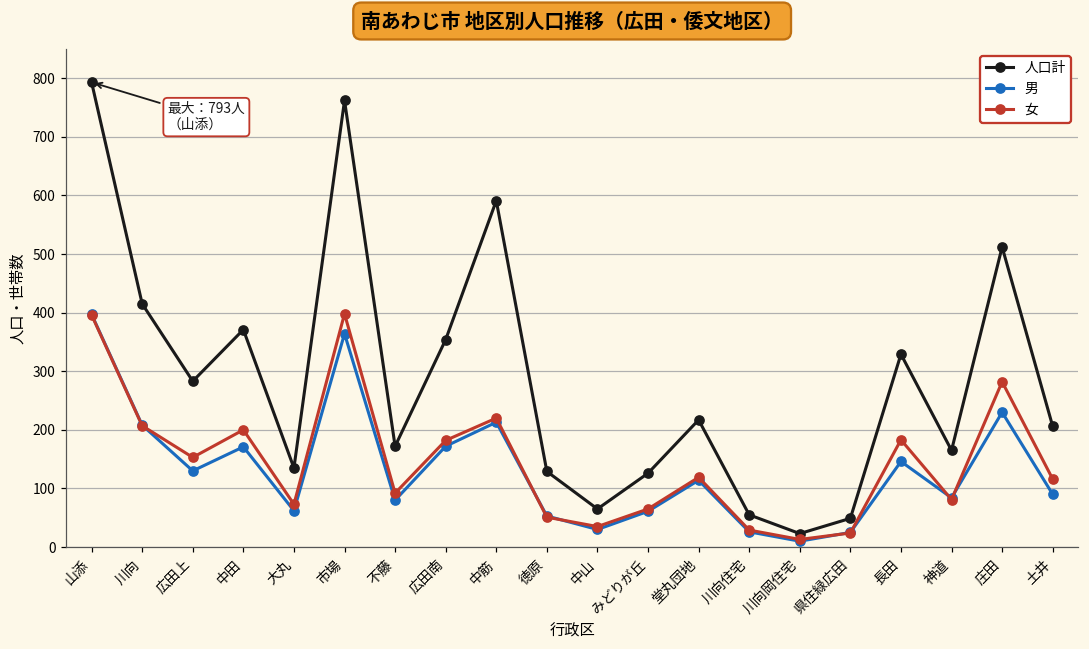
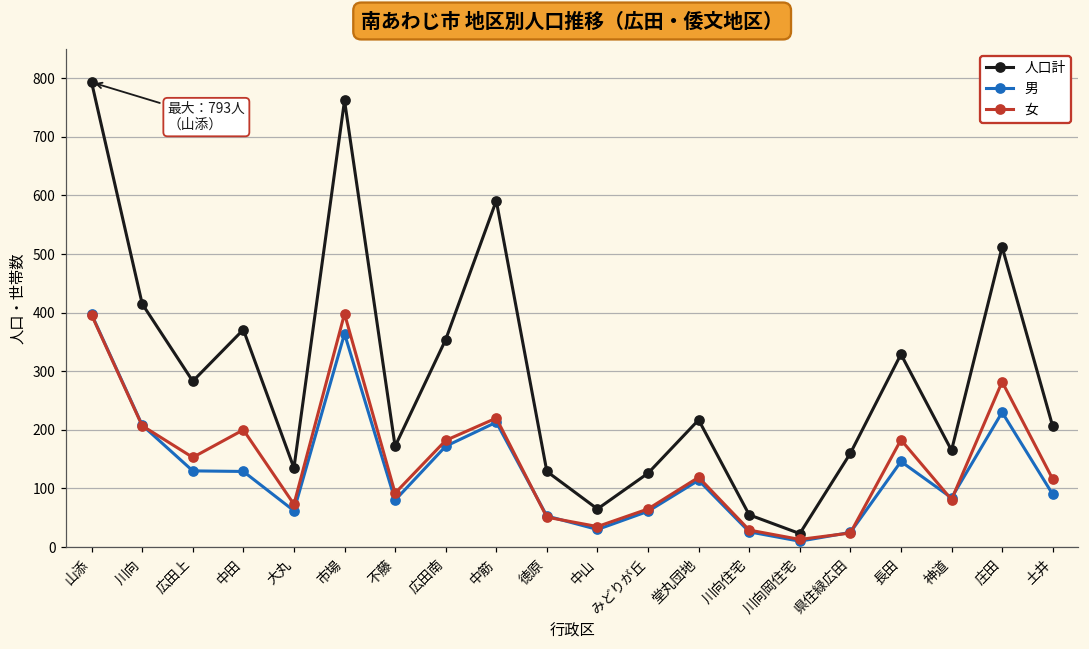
  {
    "人口計": {
      "川向": 420,
      "広田上": 280,
      "中田": 370,
      "大丸": 140,
      "市場": 760,
      "不藤": 170,
      "広田南": 350,
      "中筋": 590,
      "徳原": 130,
      "中山": 70,
      "みどりが丘": 130,
      "堂丸団地": 220,
      "川向住宅": 60,
      "川向岡住宅": 20,
-     "県住緑広田": 50,
+     "県住緑広田": 160,
      "長田": 330,
      "神道": 170,
      "庄田": 510,
      "土井": 210
    },
    "男": {
      "広田上": 130,
-     "中田": 170,
+     "中田": 130,
      "大丸": 60,
      "市場": 360,
      "不藤": 80,
      "広田南": 170,
      "中筋": 210,
      "中山": 30,
      "堂丸団地": 110,
      "長田": 150,
      "庄田": 230,
      "土井": 90
    },
    "女": {
      "広田上": 150,
      "中田": 200,
      "大丸": 70,
      "市場": 400,
      "不藤": 90,
      "広田南": 180,
      "中筋": 220,
      "中山": 40,
      "堂丸団地": 120,
      "長田": 180,
      "庄田": 280,
      "土井": 120
    }
  }
